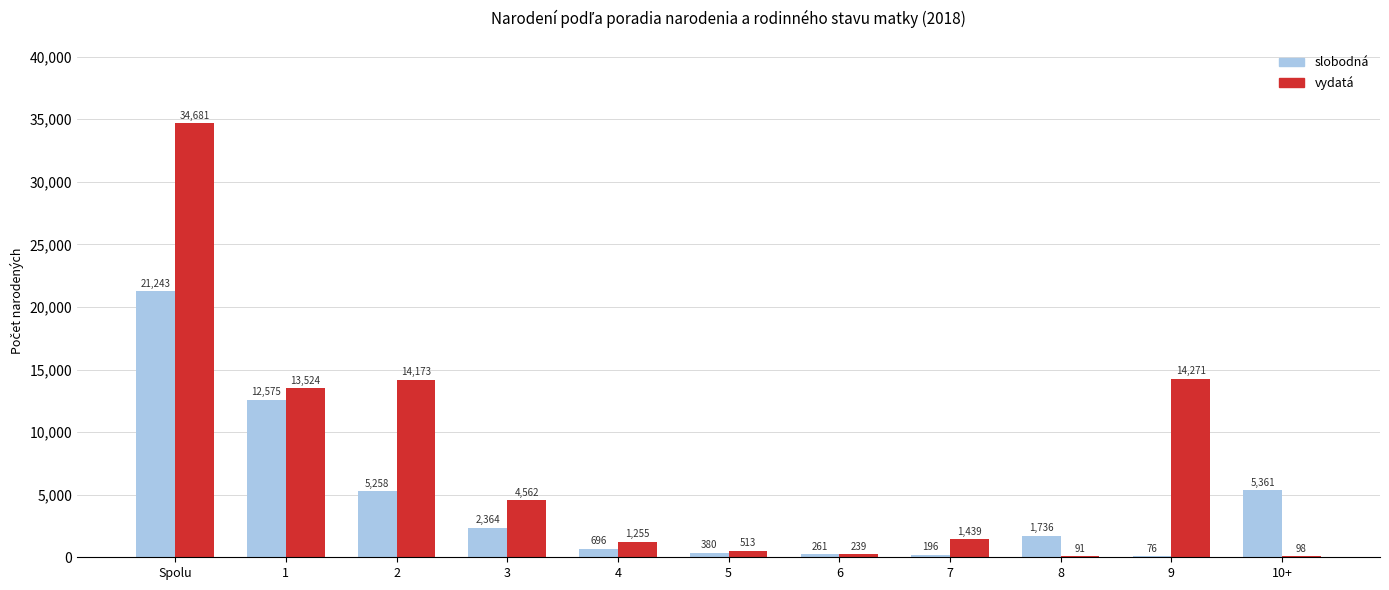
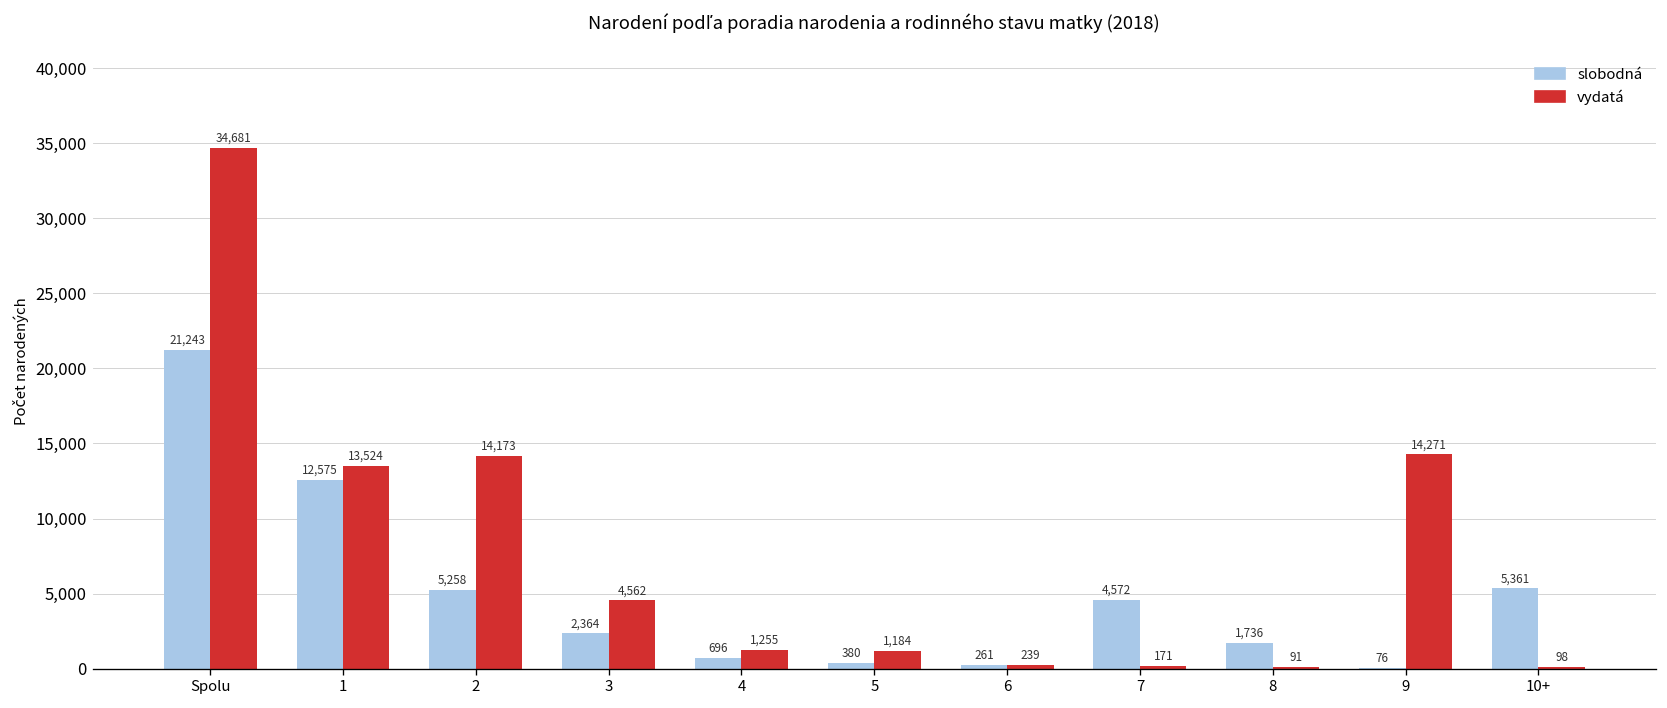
  {
    "slobodná": {
      "Spolu": "21,243",
      "1": "12,575",
      "2": "5,258",
      "3": "2,364",
      "4": "696",
      "5": "380",
      "6": "261",
-     "7": "196",
+     "7": "4,572",
      "8": "1,736",
      "9": "76",
      "10+": "5,361"
    },
    "vydatá": {
      "Spolu": "34,681",
      "1": "13,524",
      "2": "14,173",
      "3": "4,562",
      "4": "1,255",
-     "5": "513",
+     "5": "1,184",
      "6": "239",
-     "7": "1,439",
+     "7": "171",
      "8": "91",
      "9": "14,271",
      "10+": "98"
    }
  }
